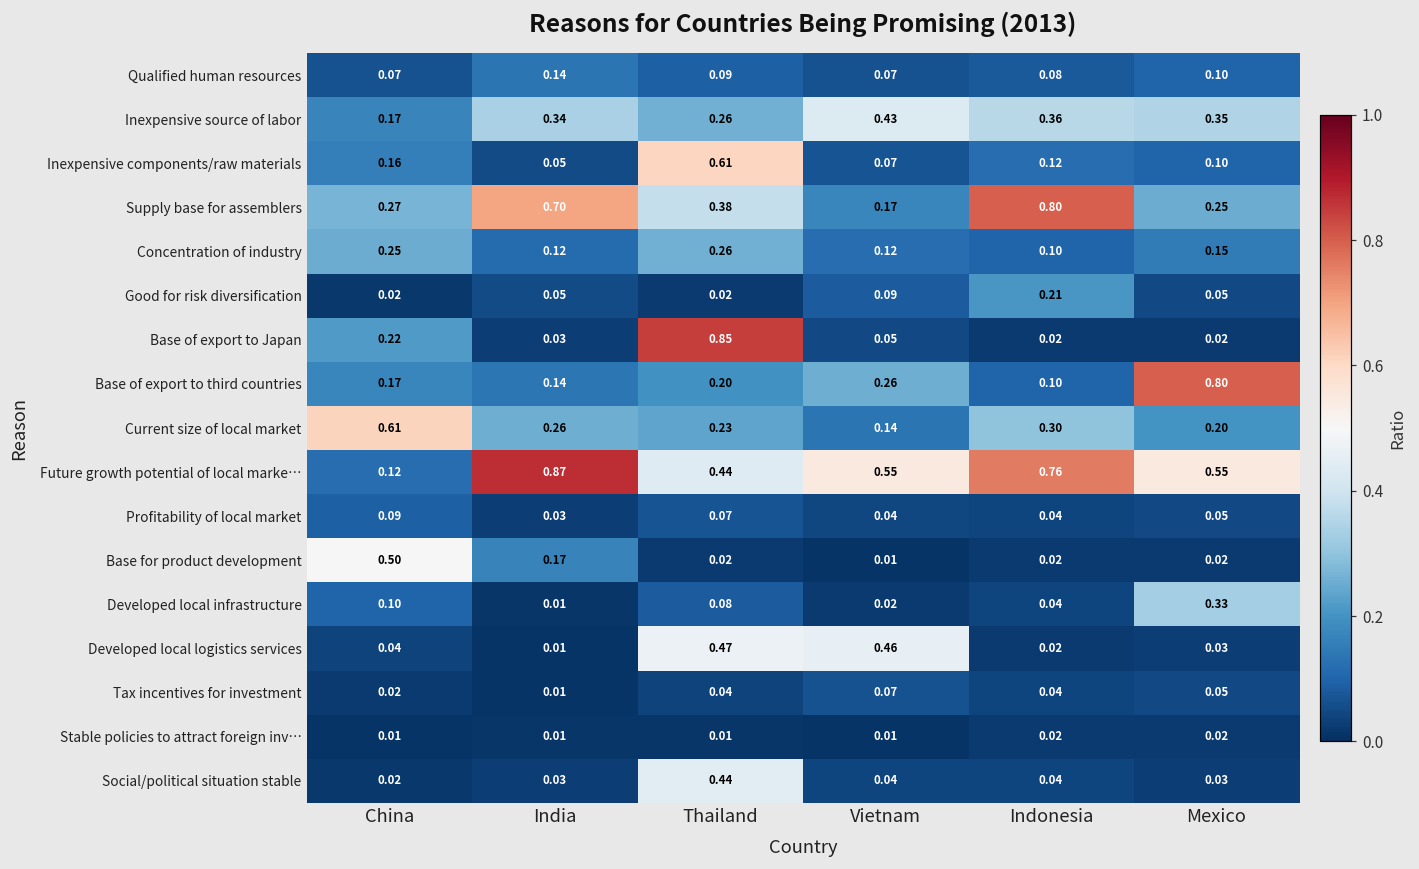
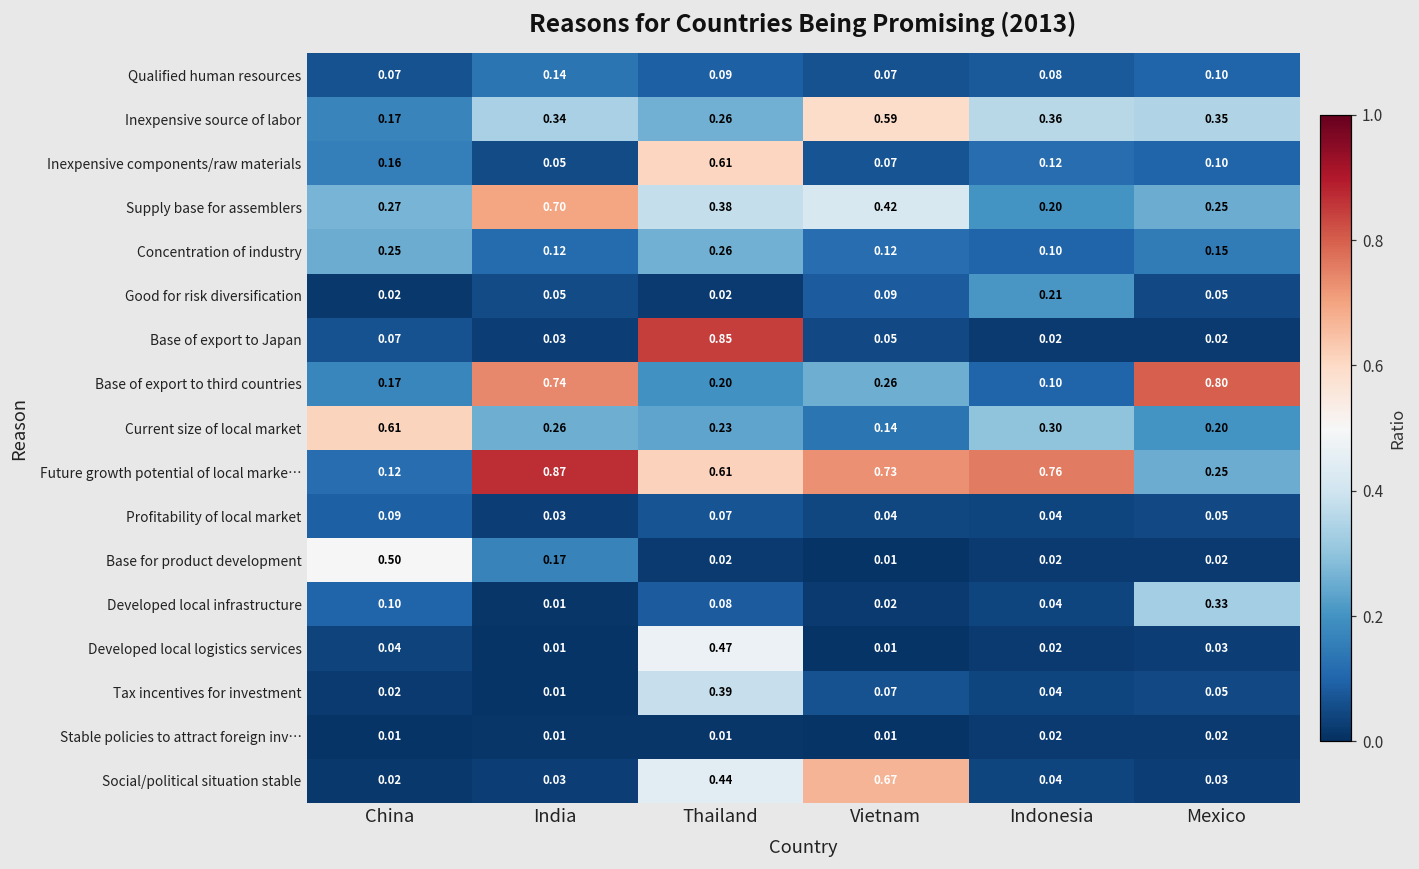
  {
    "Qualified human resources": {
      "China": 0.07,
      "India": 0.14,
      "Thailand": 0.09,
      "Vietnam": 0.07,
      "Indonesia": 0.08,
      "Mexico": 0.10
    },
    "Inexpensive source of labor": {
      "China": 0.17,
      "India": 0.34,
      "Thailand": 0.26,
-     "Vietnam": 0.43,
+     "Vietnam": 0.59,
      "Indonesia": 0.36,
      "Mexico": 0.35
    },
    "Inexpensive components/raw materials": {
      "China": 0.16,
      "India": 0.05,
      "Thailand": 0.61,
      "Vietnam": 0.07,
      "Indonesia": 0.12,
      "Mexico": 0.10
    },
    "Supply base for assemblers": {
      "China": 0.27,
      "India": 0.70,
      "Thailand": 0.38,
-     "Vietnam": 0.17,
-     "Indonesia": 0.80,
+     "Vietnam": 0.42,
+     "Indonesia": 0.20,
      "Mexico": 0.25
    },
    "Concentration of industry": {
      "China": 0.25,
      "India": 0.12,
      "Thailand": 0.26,
      "Vietnam": 0.12,
      "Indonesia": 0.10,
      "Mexico": 0.15
    },
    "Good for risk diversification": {
      "China": 0.02,
      "India": 0.05,
      "Thailand": 0.02,
      "Vietnam": 0.09,
      "Indonesia": 0.21,
      "Mexico": 0.05
    },
    "Base of export to Japan": {
-     "China": 0.22,
+     "China": 0.07,
      "India": 0.03,
      "Thailand": 0.85,
      "Vietnam": 0.05,
      "Indonesia": 0.02,
      "Mexico": 0.02
    },
    "Base of export to third countries": {
      "China": 0.17,
-     "India": 0.14,
+     "India": 0.74,
      "Thailand": 0.20,
      "Vietnam": 0.26,
      "Indonesia": 0.10,
      "Mexico": 0.80
    },
    "Current size of local market": {
      "China": 0.61,
      "India": 0.26,
      "Thailand": 0.23,
      "Vietnam": 0.14,
      "Indonesia": 0.30,
      "Mexico": 0.20
    },
    "Future growth potential of local marke…": {
      "China": 0.12,
      "India": 0.87,
-     "Thailand": 0.44,
-     "Vietnam": 0.55,
+     "Thailand": 0.61,
+     "Vietnam": 0.73,
      "Indonesia": 0.76,
-     "Mexico": 0.55
+     "Mexico": 0.25
    },
    "Profitability of local market": {
      "China": 0.09,
      "India": 0.03,
      "Thailand": 0.07,
      "Vietnam": 0.04,
      "Indonesia": 0.04,
      "Mexico": 0.05
    },
    "Base for product development": {
      "China": 0.50,
      "India": 0.17,
      "Thailand": 0.02,
      "Vietnam": 0.01,
      "Indonesia": 0.02,
      "Mexico": 0.02
    },
    "Developed local infrastructure": {
      "China": 0.10,
      "India": 0.01,
      "Thailand": 0.08,
      "Vietnam": 0.02,
      "Indonesia": 0.04,
      "Mexico": 0.33
    },
    "Developed local logistics services": {
      "China": 0.04,
      "India": 0.01,
      "Thailand": 0.47,
-     "Vietnam": 0.46,
+     "Vietnam": 0.01,
      "Indonesia": 0.02,
      "Mexico": 0.03
    },
    "Tax incentives for investment": {
      "China": 0.02,
      "India": 0.01,
-     "Thailand": 0.04,
+     "Thailand": 0.39,
      "Vietnam": 0.07,
      "Indonesia": 0.04,
      "Mexico": 0.05
    },
    "Stable policies to attract foreign inv…": {
      "China": 0.01,
      "India": 0.01,
      "Thailand": 0.01,
      "Vietnam": 0.01,
      "Indonesia": 0.02,
      "Mexico": 0.02
    },
    "Social/political situation stable": {
      "China": 0.02,
      "India": 0.03,
      "Thailand": 0.44,
-     "Vietnam": 0.04,
+     "Vietnam": 0.67,
      "Indonesia": 0.04,
      "Mexico": 0.03
    }
  }
